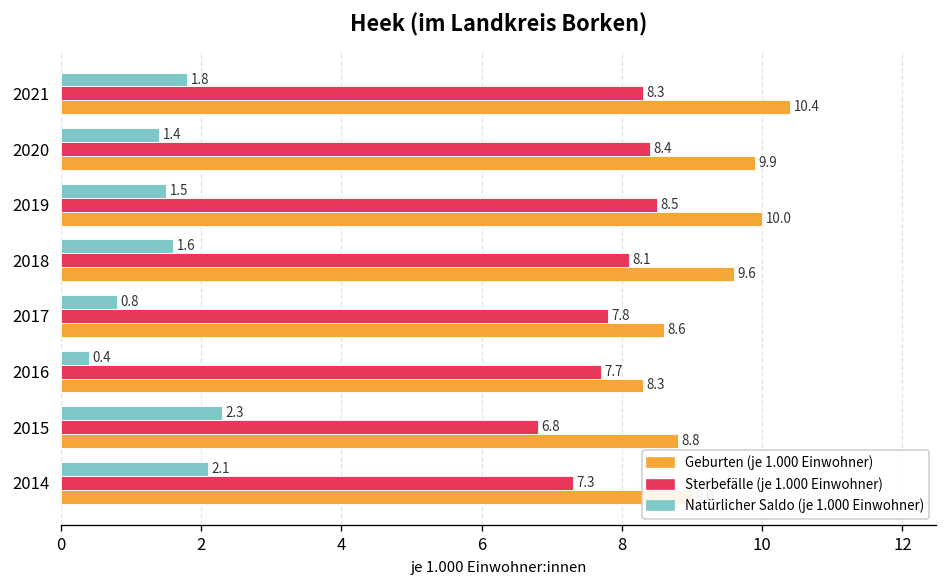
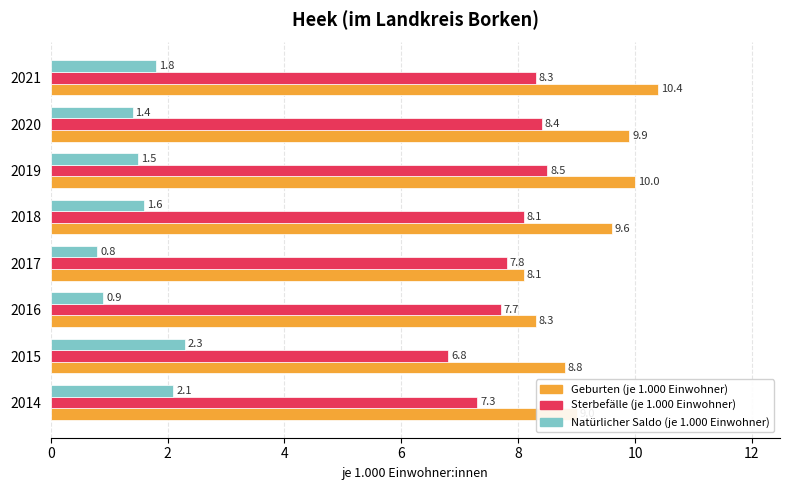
  {
    "Geburten (je 1.000 Einwohner)": {
      "2021": 10.4,
      "2020": 9.9,
      "2019": 10.0,
      "2018": 9.6,
-     "2017": 8.6,
+     "2017": 8.1,
      "2016": 8.3,
      "2015": 8.8
    },
    "Sterbefälle (je 1.000 Einwohner)": {
      "2021": 8.3,
      "2020": 8.4,
      "2019": 8.5,
      "2018": 8.1,
      "2017": 7.8,
      "2016": 7.7,
      "2015": 6.8,
      "2014": 7.3
    },
    "Natürlicher Saldo (je 1.000 Einwohner)": {
      "2021": 1.8,
      "2020": 1.4,
      "2019": 1.5,
      "2018": 1.6,
      "2017": 0.8,
-     "2016": 0.4,
+     "2016": 0.9,
      "2015": 2.3,
      "2014": 2.1
    }
  }
